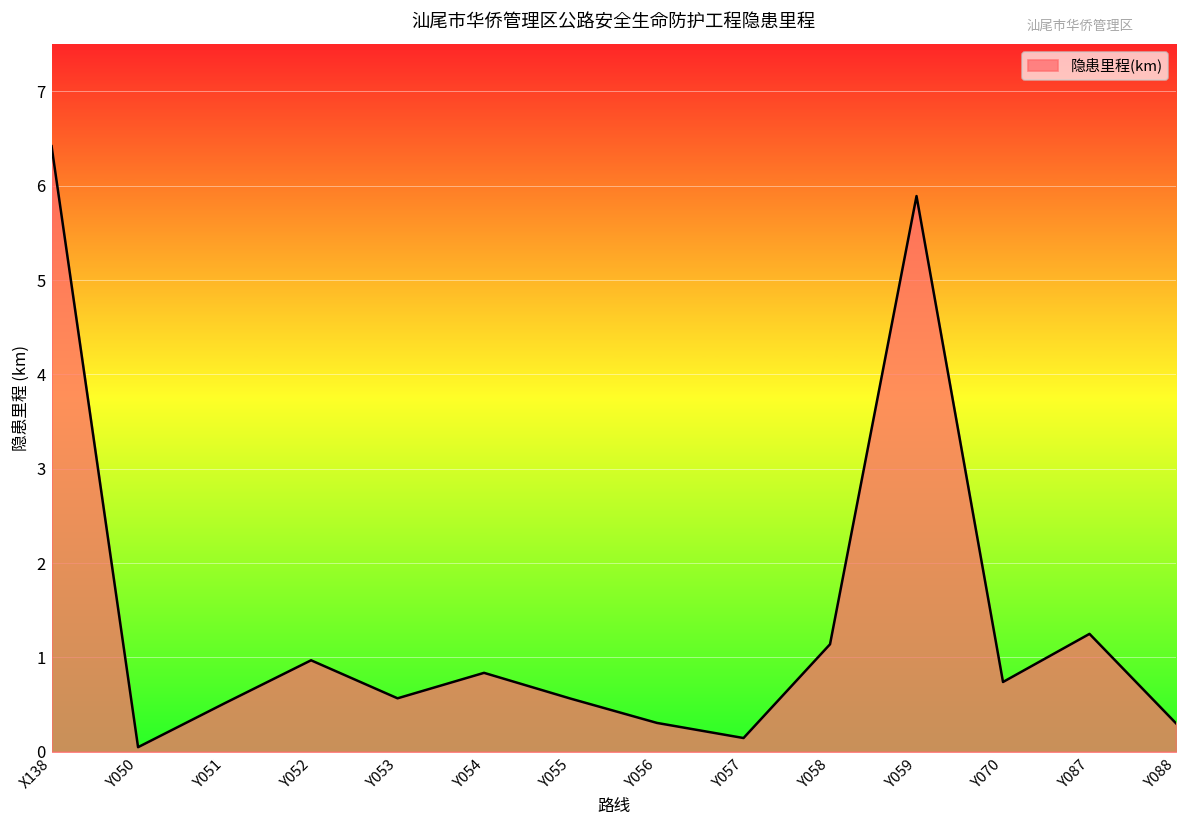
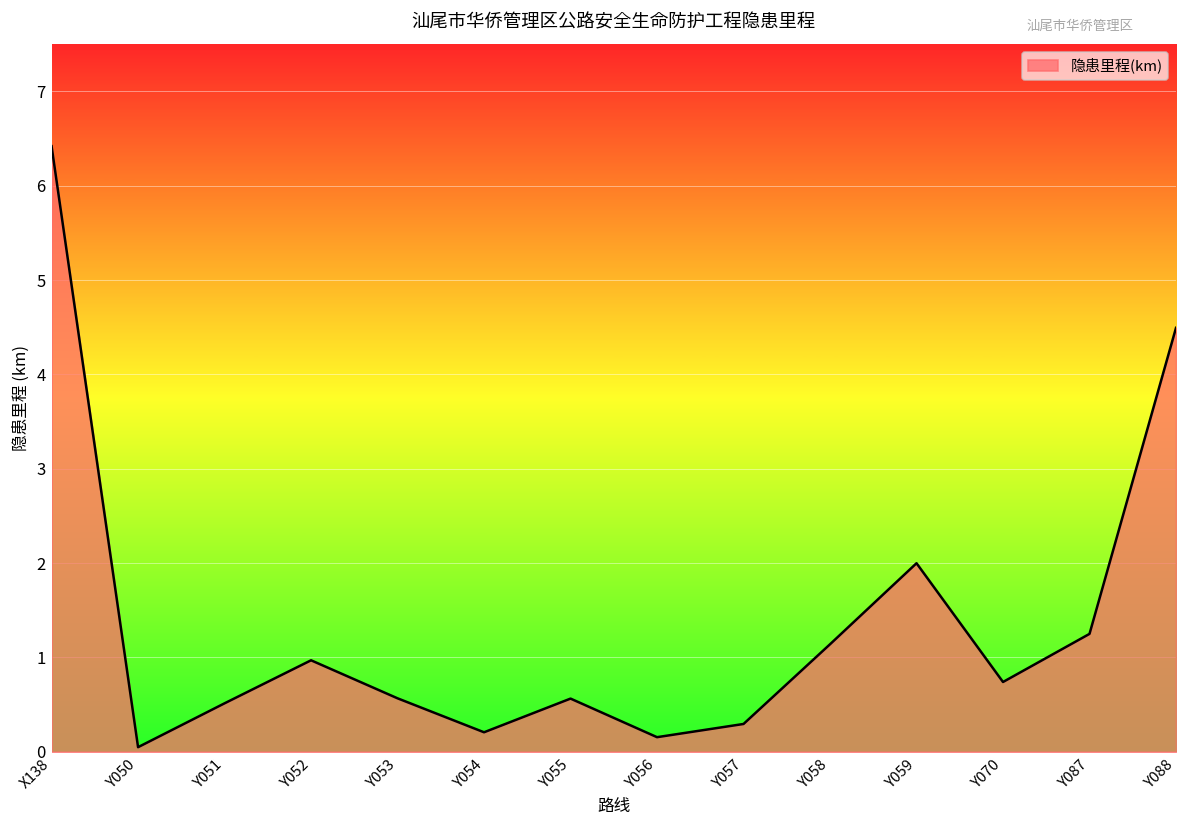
  {
    "X138": 6.4,
    "Y050": 0.0,
    "Y051": 0.5,
    "Y052": 1.0,
    "Y053": 0.6,
-   "Y054": 0.8,
+   "Y054": 0.2,
    "Y055": 0.6,
-   "Y056": 0.3,
-   "Y057": 0.1,
+   "Y056": 0.2,
+   "Y057": 0.3,
    "Y058": 1.1,
-   "Y059": 5.9,
+   "Y059": 2.0,
    "Y070": 0.7,
    "Y087": 1.3,
-   "Y088": 0.3
+   "Y088": 4.5
  }
